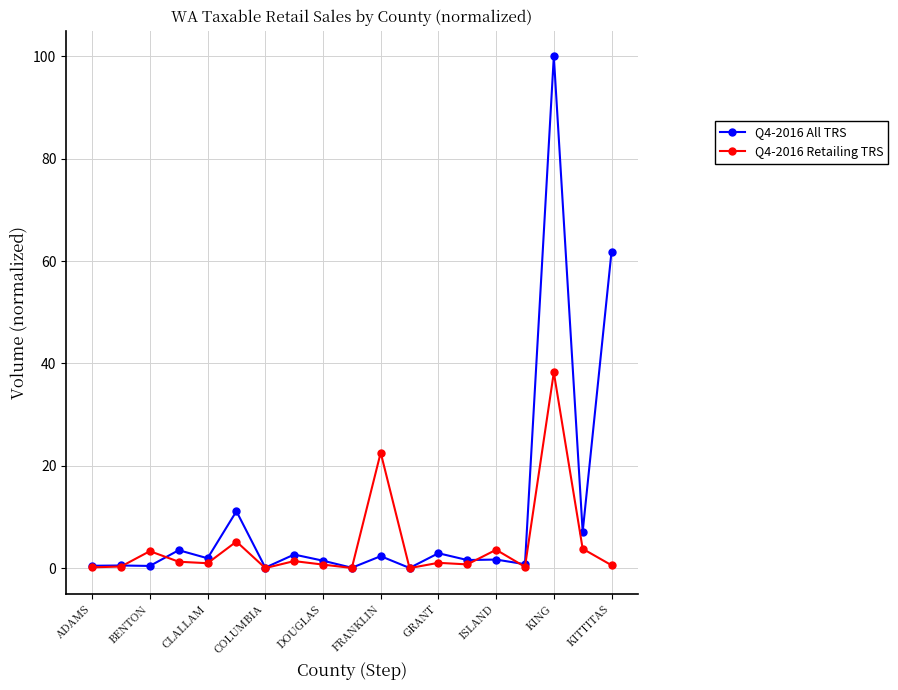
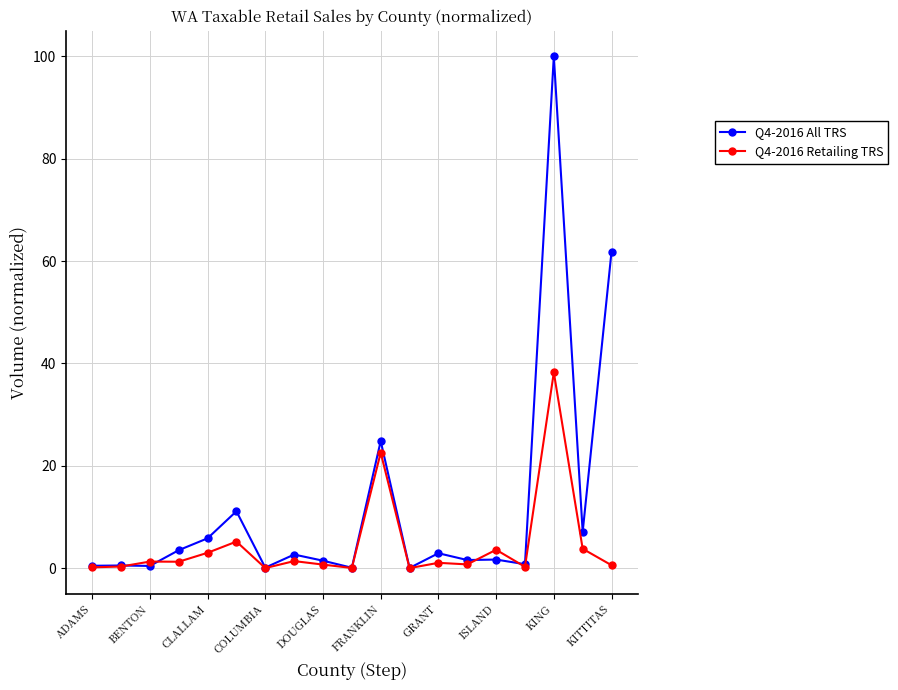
  {
    "Q4-2016 All TRS": {
      "BENTON": 0,
-     "CLALLAM": 2,
+     "CLALLAM": 6,
      "DOUGLAS": 1,
-     "FRANKLIN": 2,
+     "FRANKLIN": 25,
      "GRANT": 3,
      "ISLAND": 2,
      "KING": 100,
      "KITTITAS": 62
    },
    "Q4-2016 Retailing TRS": {
-     "BENTON": 3,
-     "CLALLAM": 1,
+     "BENTON": 1,
+     "CLALLAM": 3,
      "DOUGLAS": 1,
      "FRANKLIN": 23,
      "GRANT": 1,
      "ISLAND": 4,
      "KING": 38,
      "KITTITAS": 1
    }
  }
